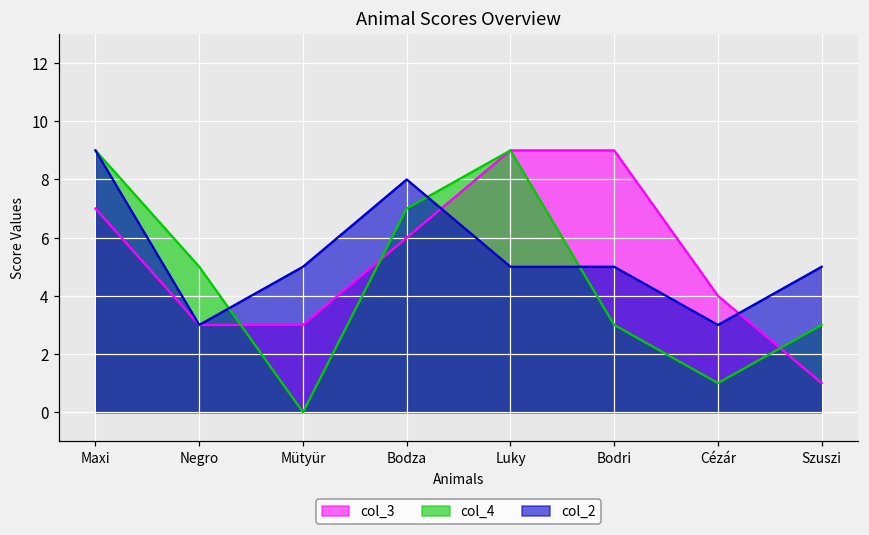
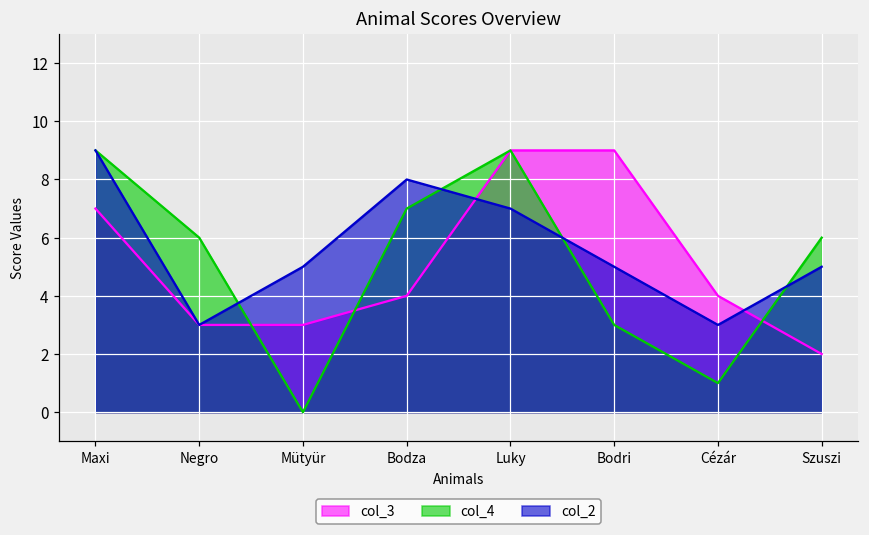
  {
    "col_3": {
      "Maxi": 7,
      "Mütyür": 3,
-     "Bodza": 6,
+     "Bodza": 4,
      "Bodri": 9,
      "Cézár": 4,
-     "Szuszi": 1
+     "Szuszi": 2
    },
    "col_4": {
-     "Negro": 5,
+     "Negro": 6,
      "Mütyür": 0,
      "Bodza": 7,
      "Bodri": 3,
      "Cézár": 1,
-     "Szuszi": 3
+     "Szuszi": 6
    },
    "col_2": {
      "Mütyür": 5,
      "Bodza": 8,
-     "Luky": 5,
+     "Luky": 7,
      "Bodri": 5,
      "Cézár": 3,
      "Szuszi": 5
    }
  }
